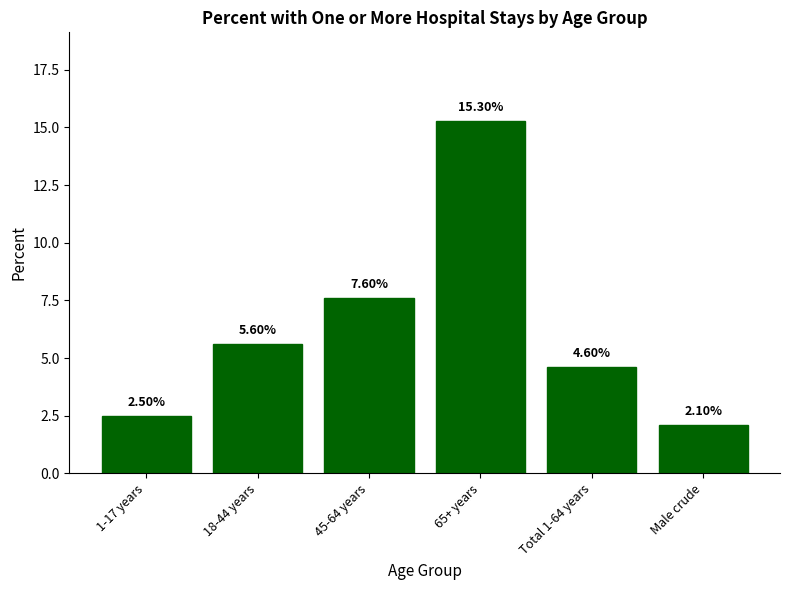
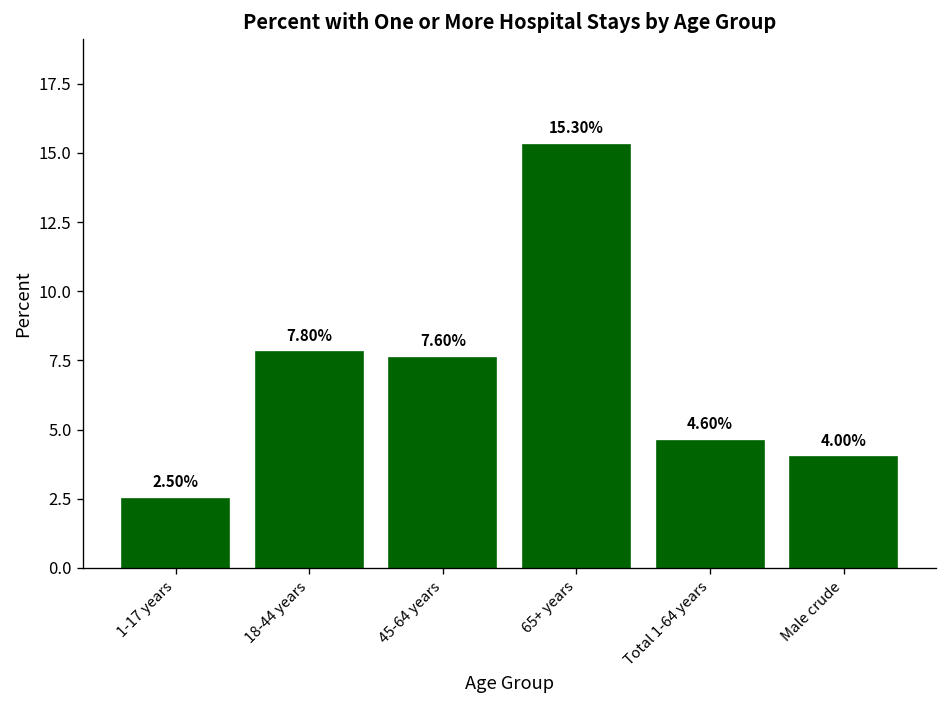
  {
    "1-17 years": "2.50%",
-   "18-44 years": "5.60%",
+   "18-44 years": "7.80%",
    "45-64 years": "7.60%",
    "65+ years": "15.30%",
    "Total 1-64 years": "4.60%",
-   "Male crude": "2.10%"
+   "Male crude": "4.00%"
  }
